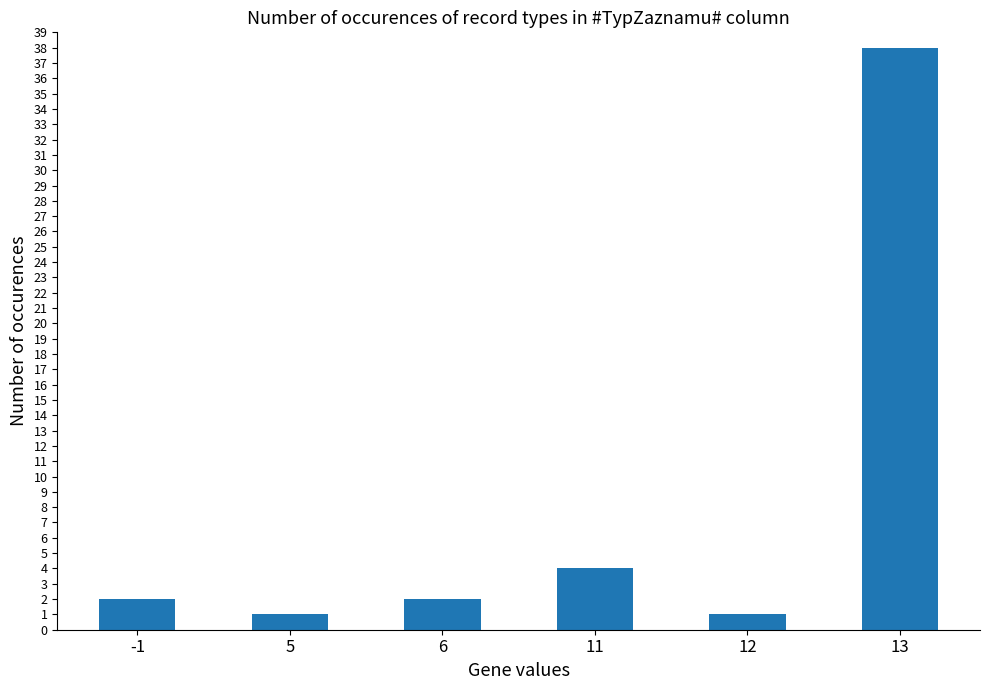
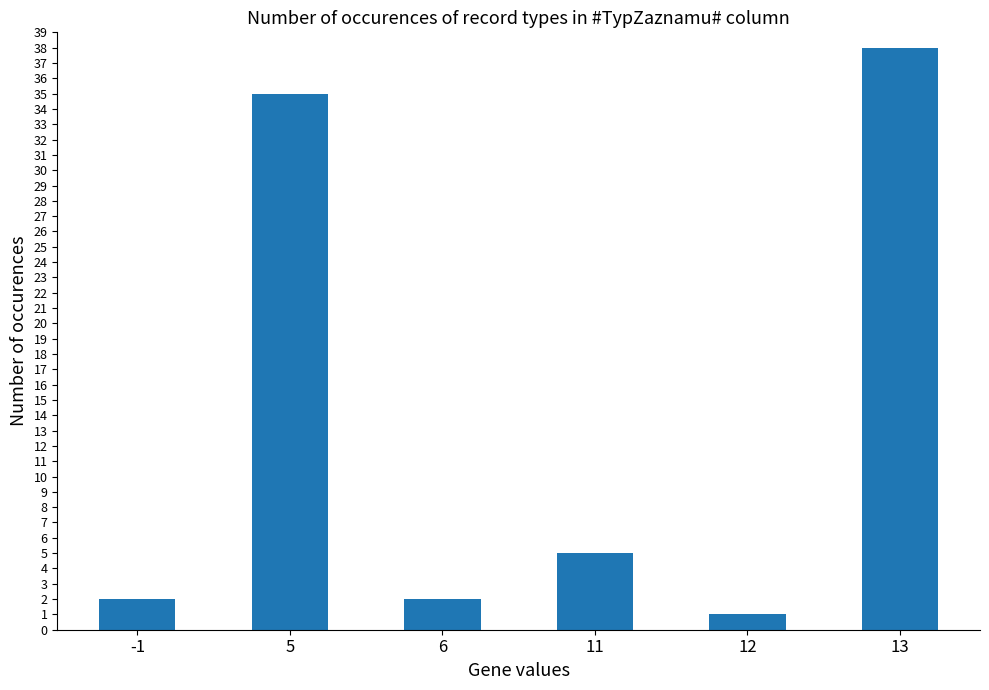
  {
    "-1": 2,
-   "5": 1,
+   "5": 35,
    "6": 2,
-   "11": 4,
+   "11": 5,
    "12": 1,
    "13": 38
  }
